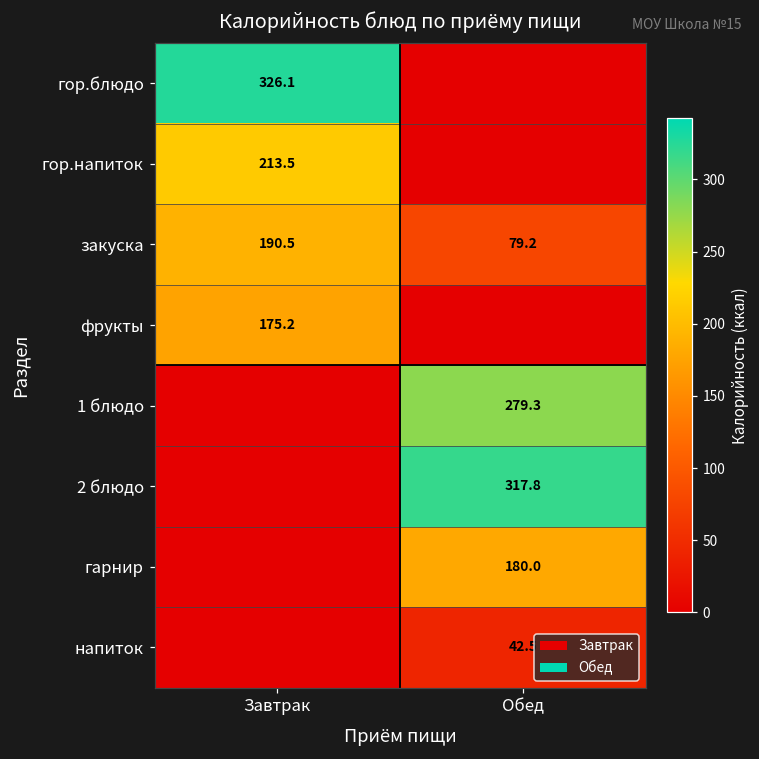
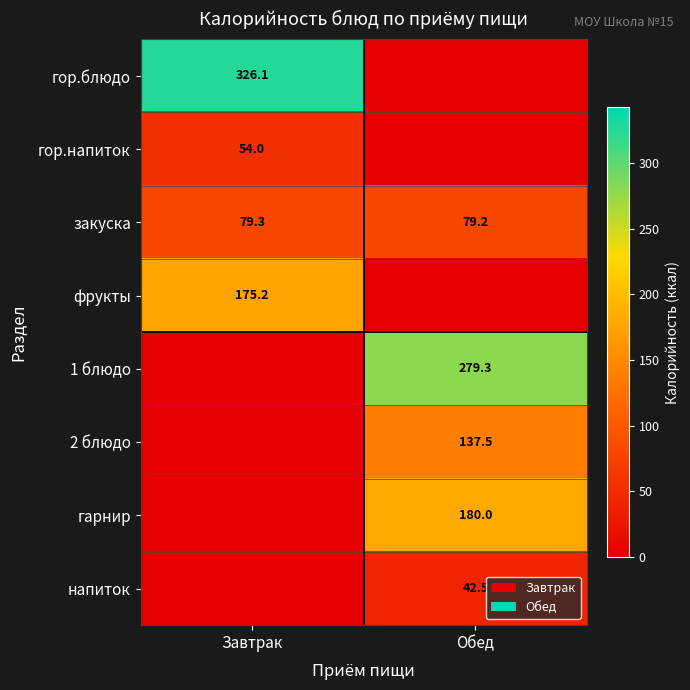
  {
    "гор.блюдо": {
      "Завтрак": 326.1
    },
    "гор.напиток": {
-     "Завтрак": 213.5
+     "Завтрак": 54.0
    },
    "закуска": {
-     "Завтрак": 190.5,
+     "Завтрак": 79.3,
      "Обед": 79.2
    },
    "фрукты": {
      "Завтрак": 175.2
    },
    "1 блюдо": {
      "Обед": 279.3
    },
    "2 блюдо": {
-     "Обед": 317.8
+     "Обед": 137.5
    },
    "гарнир": {
      "Обед": 180.0
    }
  }
